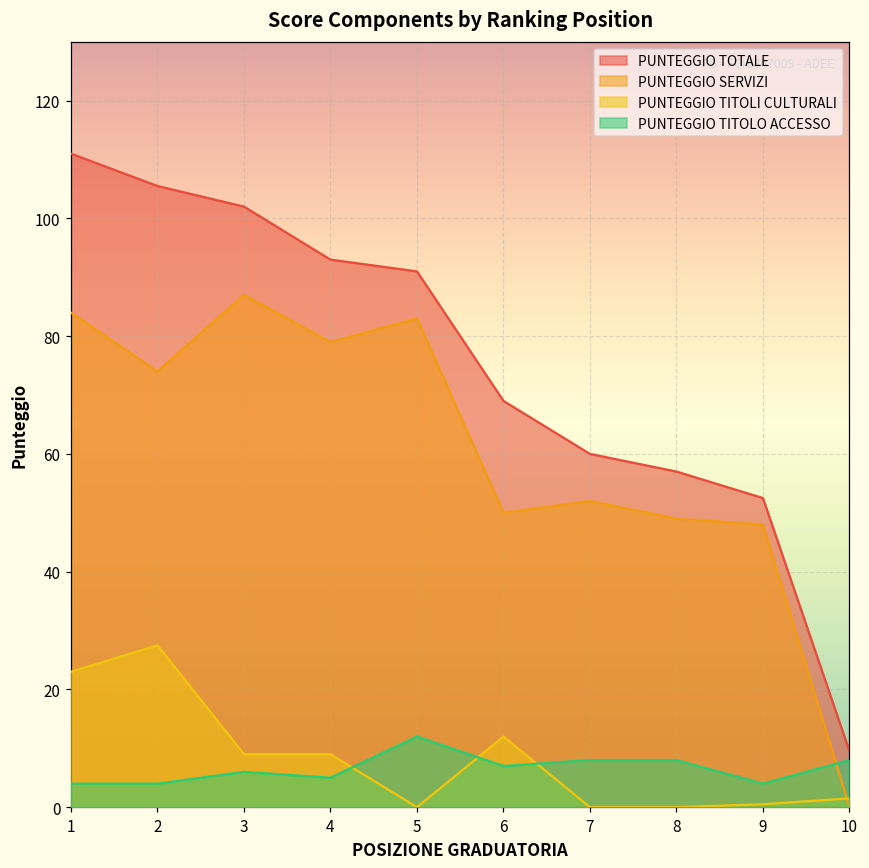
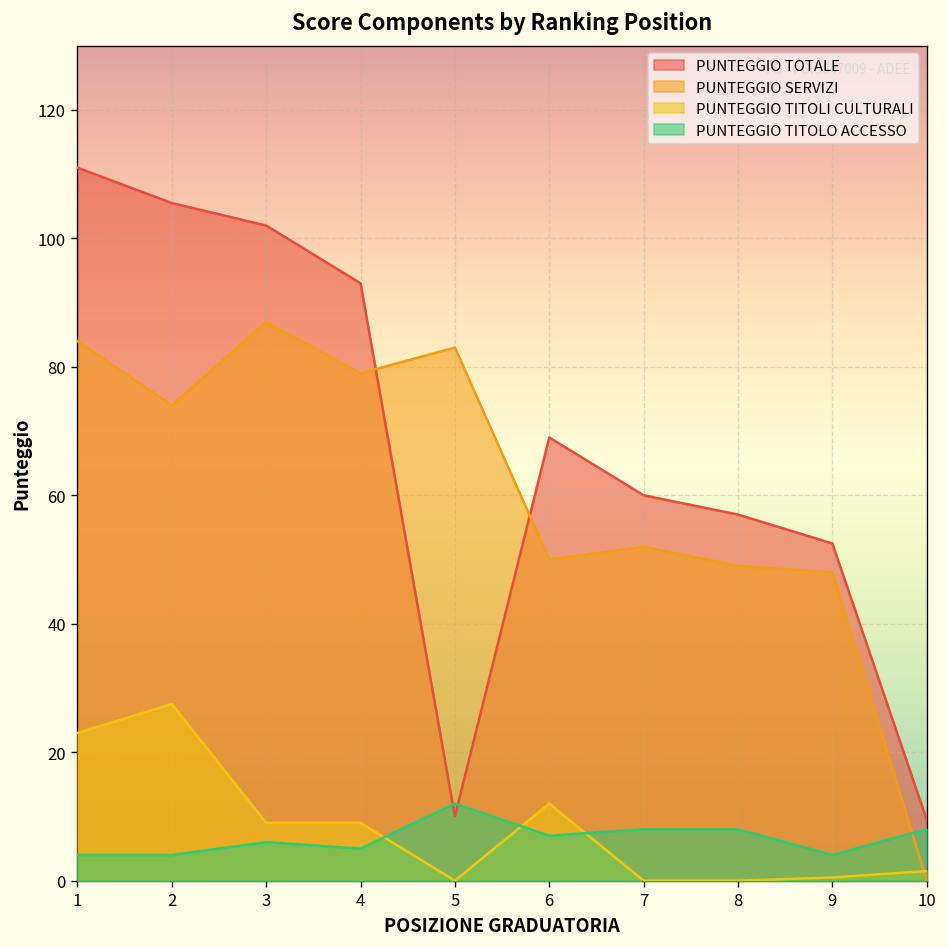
  {
    "PUNTEGGIO TOTALE": {
      "1": 111,
      "2": 106,
      "3": 102,
      "4": 93,
-     "5": 91,
+     "5": 10,
      "6": 69,
      "7": 60,
      "8": 57,
      "9": 53,
      "10": 10
    },
    "PUNTEGGIO TITOLO ACCESSO": {
      "1": 4,
      "2": 4,
      "3": 6,
      "4": 5,
      "5": 12,
      "6": 7,
      "7": 8,
      "8": 8,
      "9": 4,
      "10": 8
    }
  }
